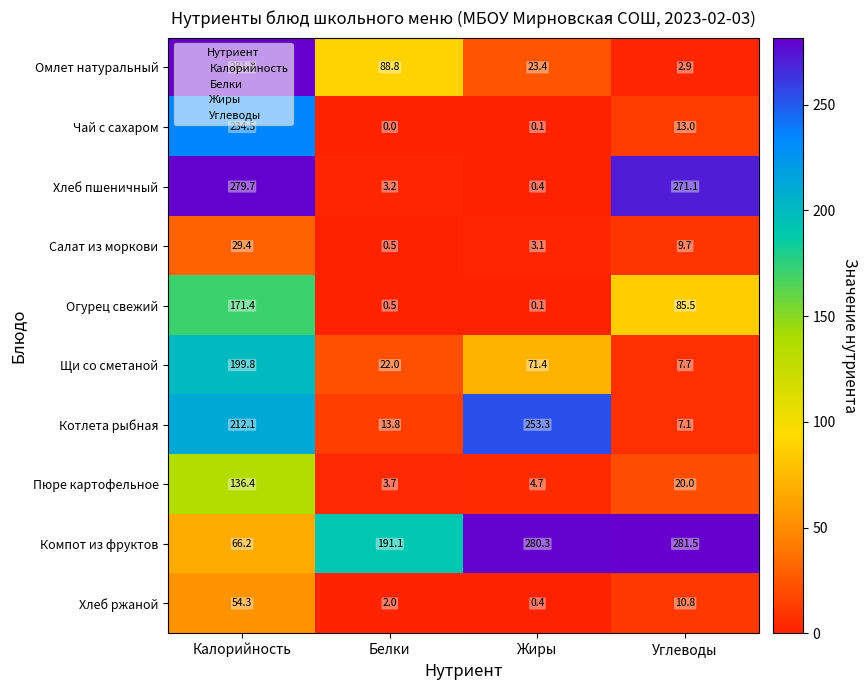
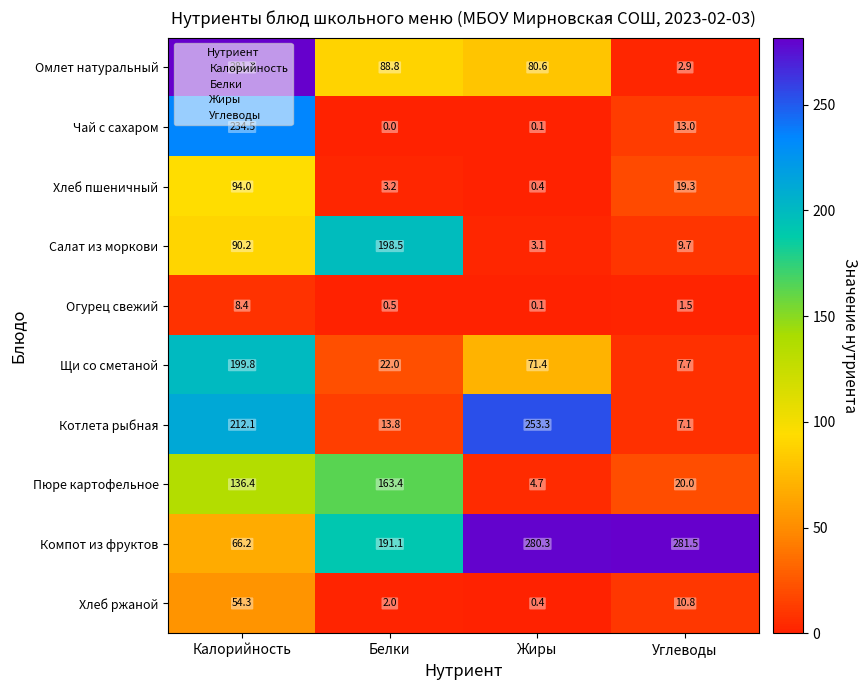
  {
    "Омлет натуральный": {
-     "Жиры": 23.4
+     "Жиры": 80.6
    },
    "Хлеб пшеничный": {
-     "Калорийность": 279.7,
-     "Углеводы": 271.1
+     "Калорийность": 94.0,
+     "Углеводы": 19.3
    },
    "Салат из моркови": {
-     "Калорийность": 29.4,
-     "Белки": 0.5
+     "Калорийность": 90.2,
+     "Белки": 198.5
    },
    "Огурец свежий": {
-     "Калорийность": 171.4,
-     "Углеводы": 85.5
+     "Калорийность": 8.4,
+     "Углеводы": 1.5
    },
    "Пюре картофельное": {
-     "Белки": 3.7
+     "Белки": 163.4
    }
  }
